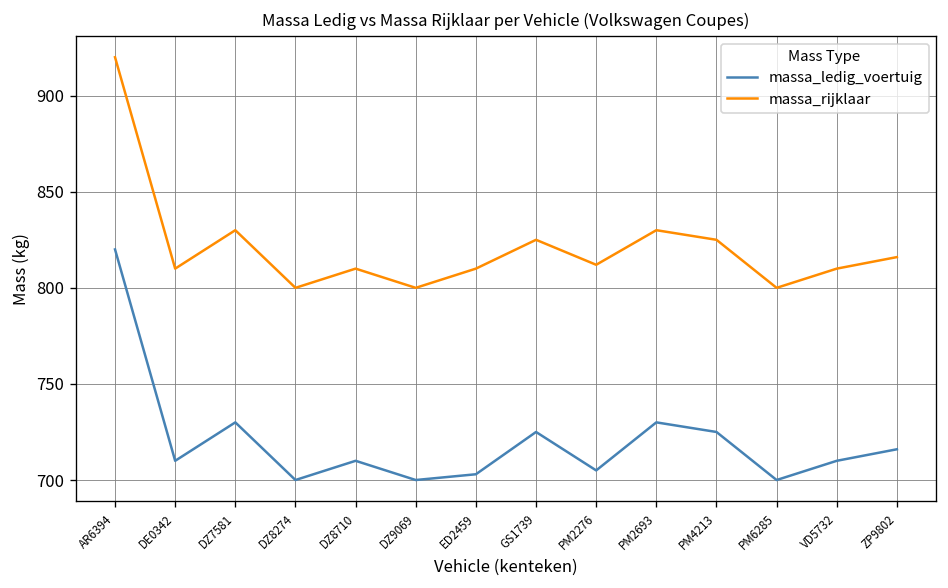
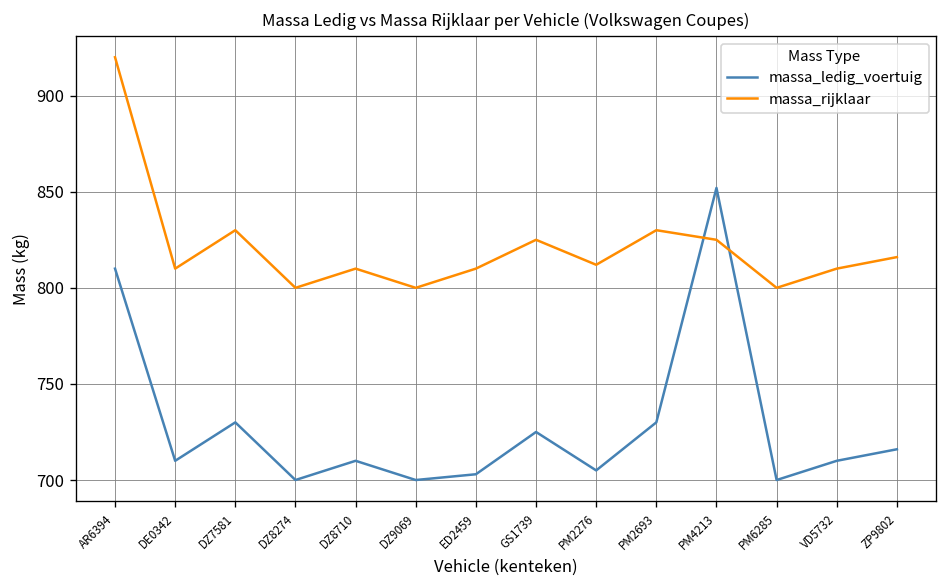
  {
    "massa_ledig_voertuig": {
-     "AR6394": 820,
+     "AR6394": 810,
      "DE0342": 710,
      "DZ7581": 730,
      "DZ8274": 700,
      "DZ8710": 710,
      "DZ9069": 700,
      "ED2459": 703,
      "GS1739": 725,
      "PM2276": 705,
      "PM2693": 730,
-     "PM4213": 725,
+     "PM4213": 852,
      "PM6285": 700,
      "VD5732": 710,
      "ZP9802": 716
    },
    "massa_rijklaar": {
      "AR6394": 920,
      "DE0342": 810,
      "DZ7581": 830,
      "DZ8274": 800,
      "DZ8710": 810,
      "DZ9069": 800,
      "ED2459": 810,
      "GS1739": 825,
      "PM2276": 812,
      "PM2693": 830,
      "PM4213": 825,
      "PM6285": 800,
      "VD5732": 810,
      "ZP9802": 816
    }
  }
